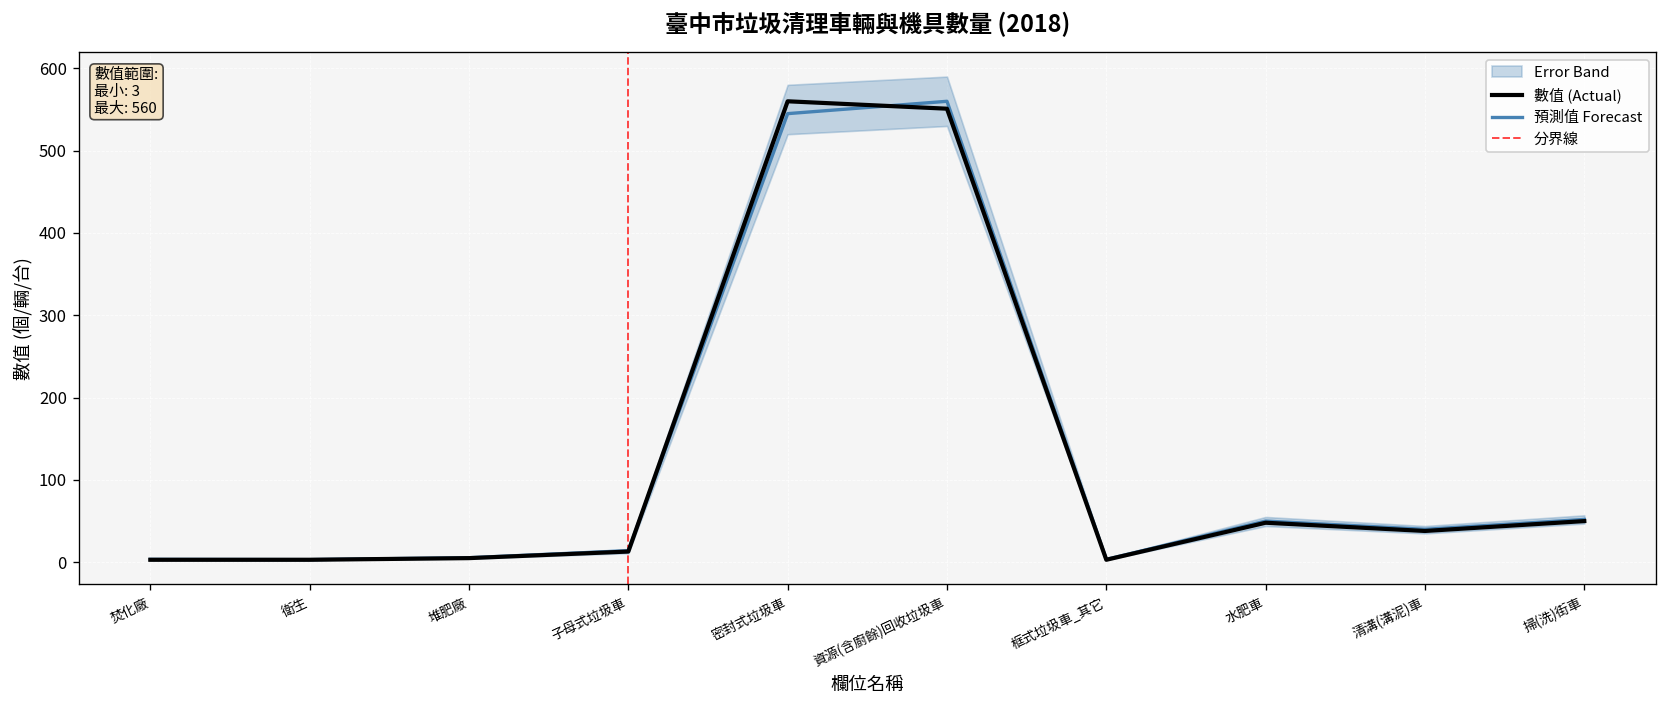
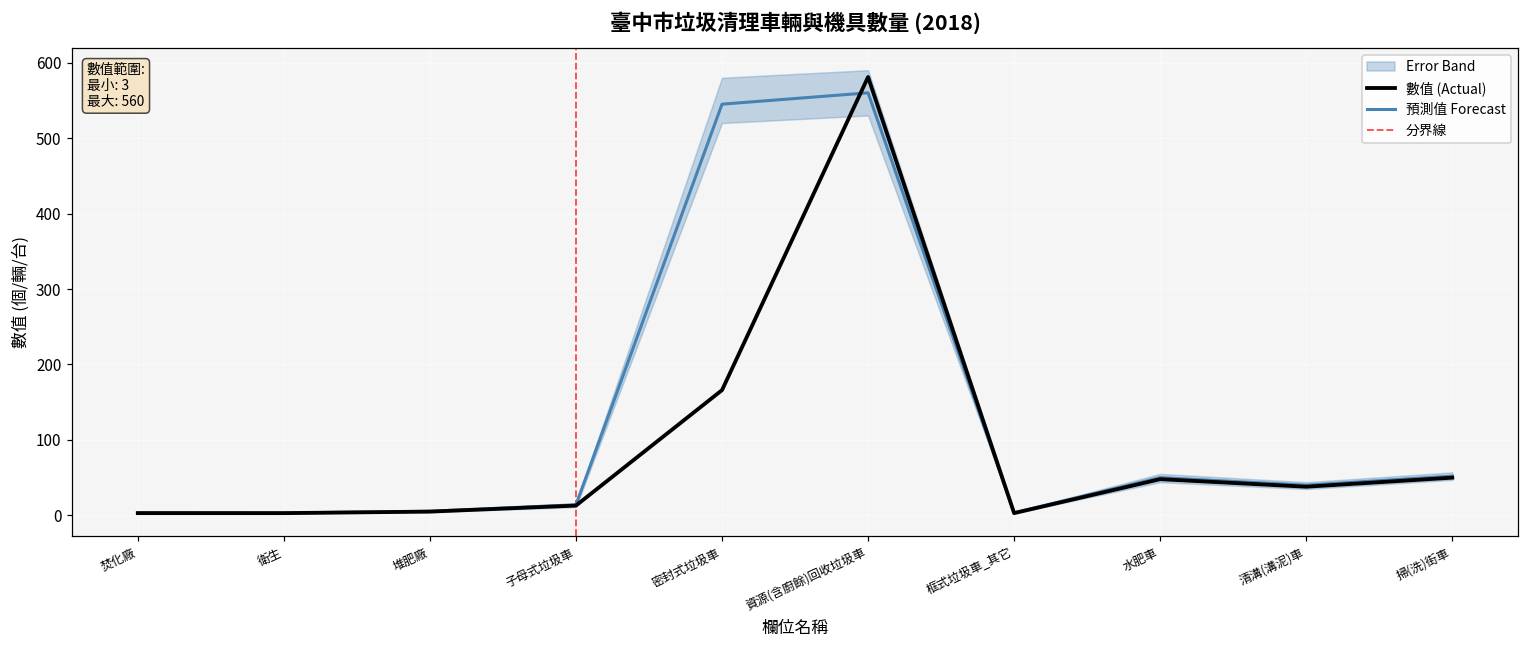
  {
    "數值 (Actual)": {
-     "密封式垃圾車": 560,
-     "資源(含廚餘)回收垃圾車": 550
+     "密封式垃圾車": 170,
+     "資源(含廚餘)回收垃圾車": 580
    }
  }
